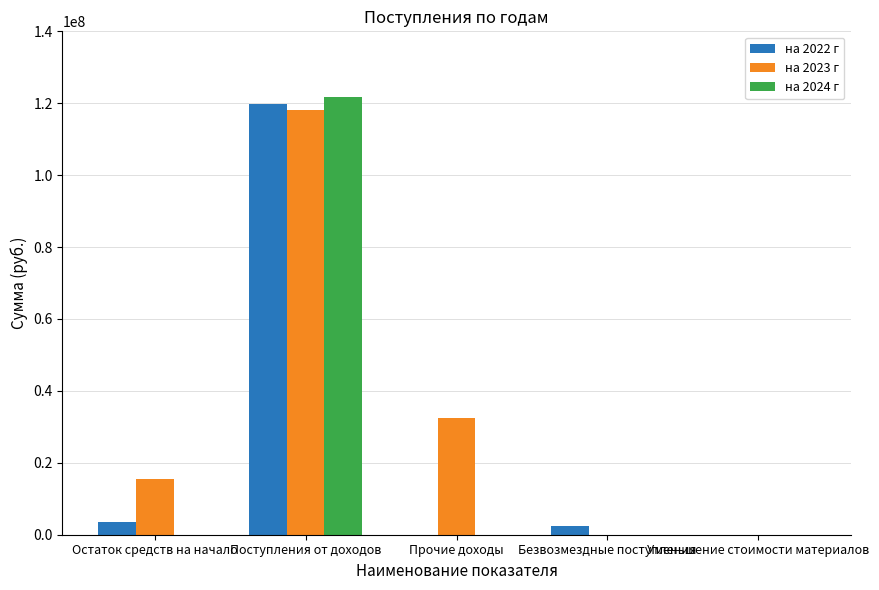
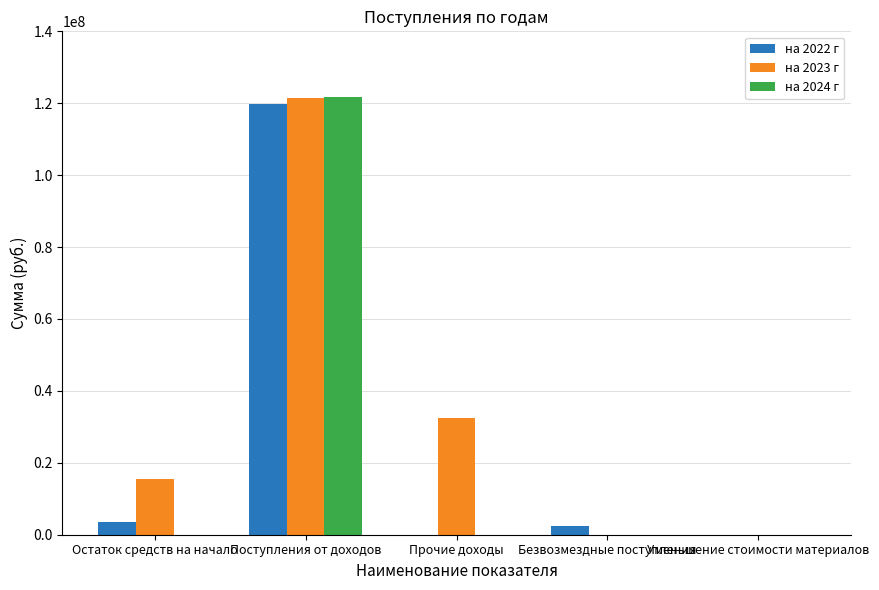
  {
    "на 2023 г": {
      "Остаток средств на начало": 16000000,
-     "Поступления от доходов": 118000000,
+     "Поступления от доходов": 121000000,
      "Прочие доходы": 32000000
    }
  }
